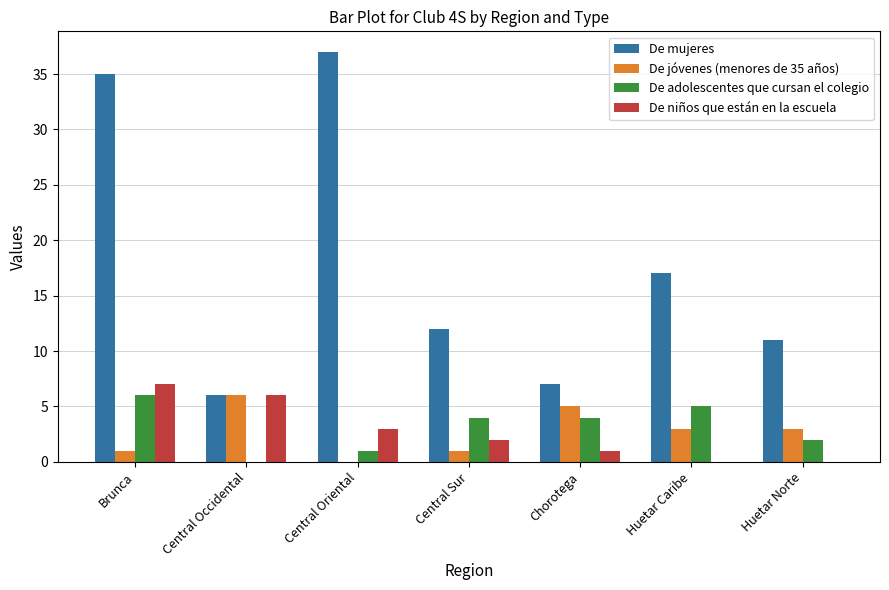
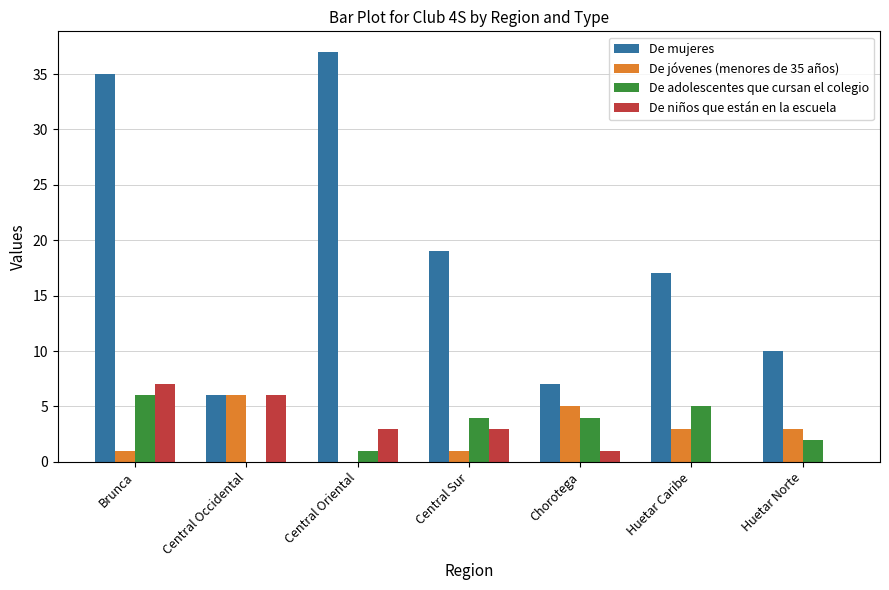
  {
    "De mujeres": {
      "Brunca": 35,
      "Central Occidental": 6,
      "Central Oriental": 37,
-     "Central Sur": 12,
+     "Central Sur": 19,
      "Chorotega": 7,
      "Huetar Caribe": 17,
-     "Huetar Norte": 11
+     "Huetar Norte": 10
    },
    "De jóvenes (menores de 35 años)": {
      "Brunca": 1,
      "Central Occidental": 6,
      "Central Oriental": 0,
      "Central Sur": 1,
      "Chorotega": 5,
      "Huetar Caribe": 3,
      "Huetar Norte": 3
    },
    "De adolescentes que cursan el colegio": {
      "Brunca": 6,
      "Central Occidental": 0,
      "Central Oriental": 1,
      "Central Sur": 4,
      "Chorotega": 4,
      "Huetar Caribe": 5,
      "Huetar Norte": 2
    },
    "De niños que están en la escuela": {
      "Brunca": 7,
      "Central Occidental": 6,
      "Central Oriental": 3,
-     "Central Sur": 2,
+     "Central Sur": 3,
      "Chorotega": 1,
      "Huetar Caribe": 0,
      "Huetar Norte": 0
    }
  }
